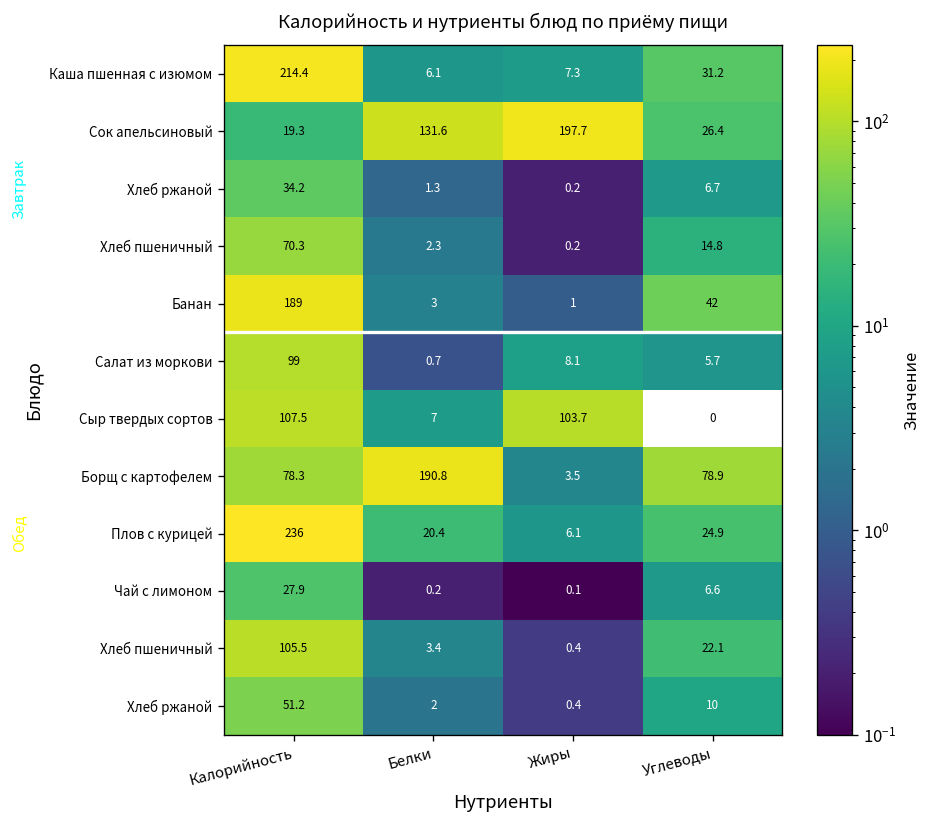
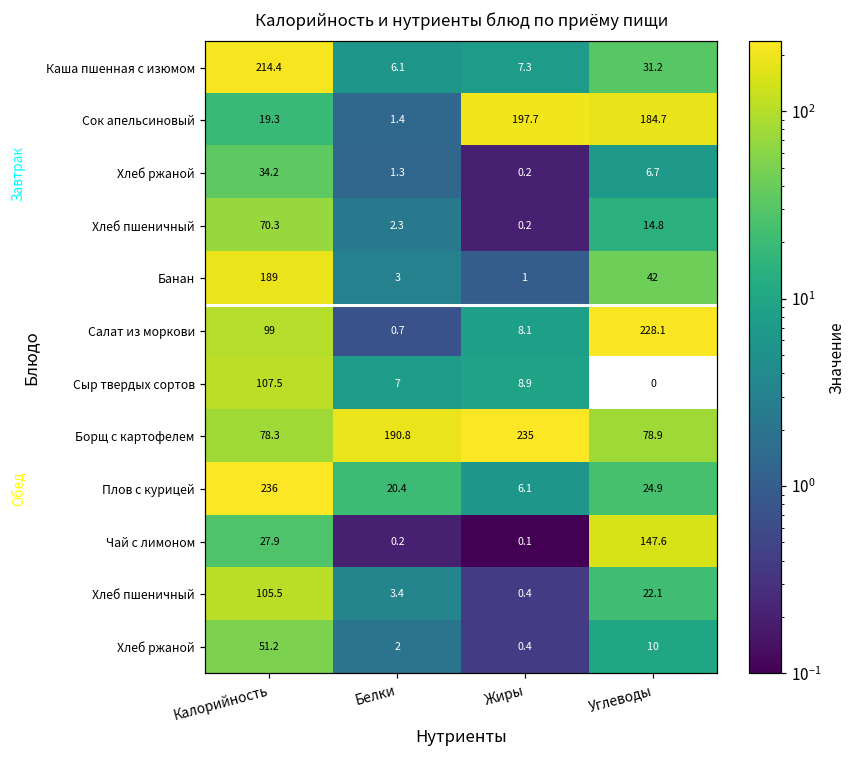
  {
    "Каша пшенная с изюмом": {
      "Калорийность": 214.4,
      "Белки": 6.1,
      "Жиры": 7.3,
      "Углеводы": 31.2
    },
    "Сок апельсиновый": {
      "Калорийность": 19.3,
-     "Белки": 131.6,
+     "Белки": 1.4,
      "Жиры": 197.7,
-     "Углеводы": 26.4
+     "Углеводы": 184.7
    },
    "Банан": {
      "Калорийность": 189,
      "Белки": 3,
      "Жиры": 1,
      "Углеводы": 42
    },
    "Салат из моркови": {
      "Калорийность": 99,
      "Белки": 0.7,
      "Жиры": 8.1,
-     "Углеводы": 5.7
+     "Углеводы": 228.1
    },
    "Сыр твердых сортов": {
      "Калорийность": 107.5,
      "Белки": 7,
-     "Жиры": 103.7,
+     "Жиры": 8.9,
      "Углеводы": 0
    },
    "Борщ с картофелем": {
      "Калорийность": 78.3,
      "Белки": 190.8,
-     "Жиры": 3.5,
+     "Жиры": 235,
      "Углеводы": 78.9
    },
    "Плов с курицей": {
      "Калорийность": 236,
      "Белки": 20.4,
      "Жиры": 6.1,
      "Углеводы": 24.9
    },
    "Чай с лимоном": {
      "Калорийность": 27.9,
      "Белки": 0.2,
      "Жиры": 0.1,
-     "Углеводы": 6.6
+     "Углеводы": 147.6
    }
  }
